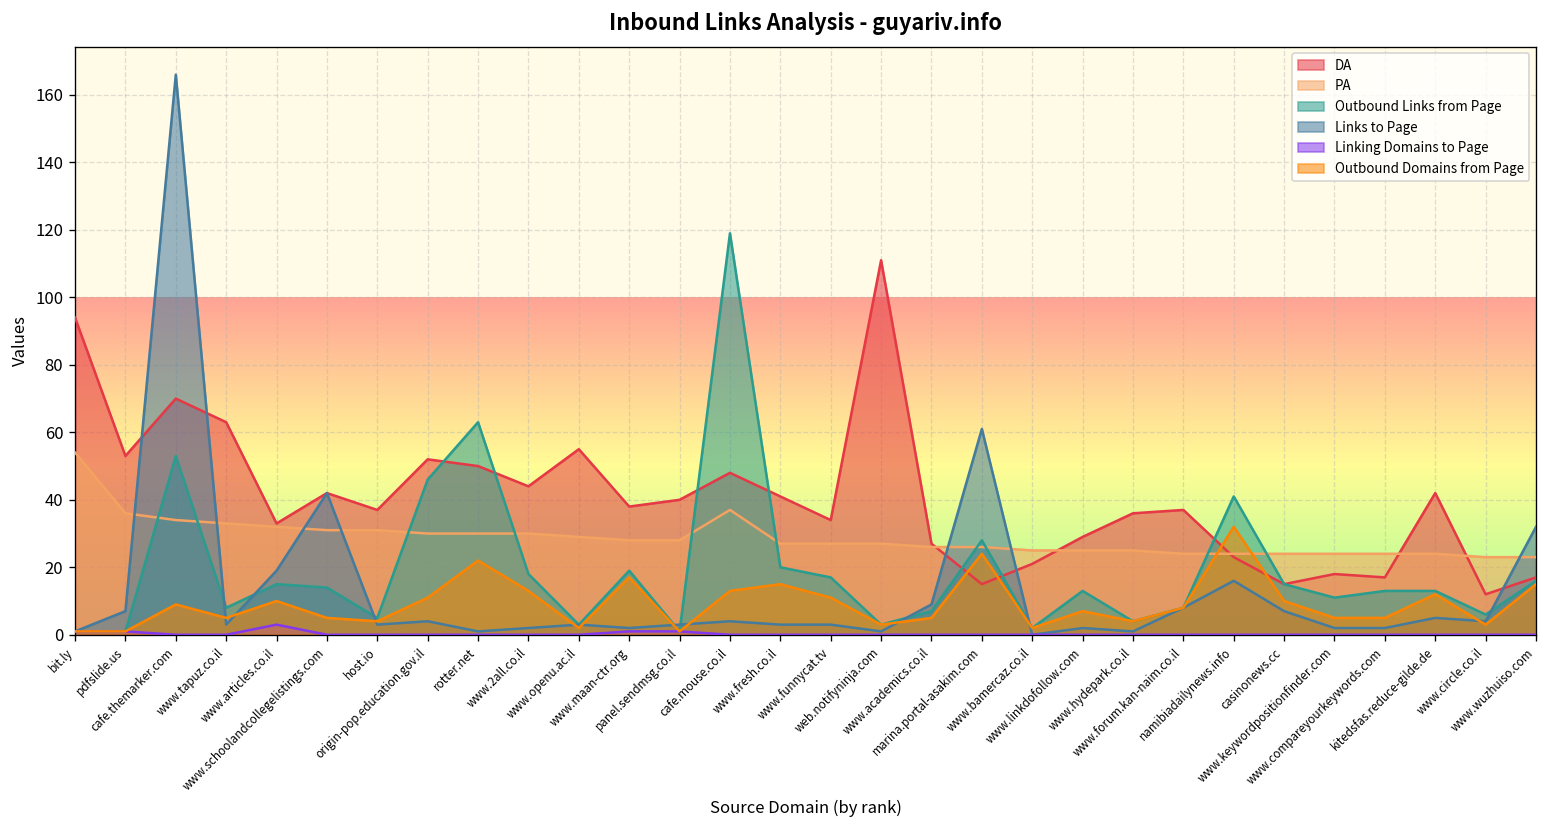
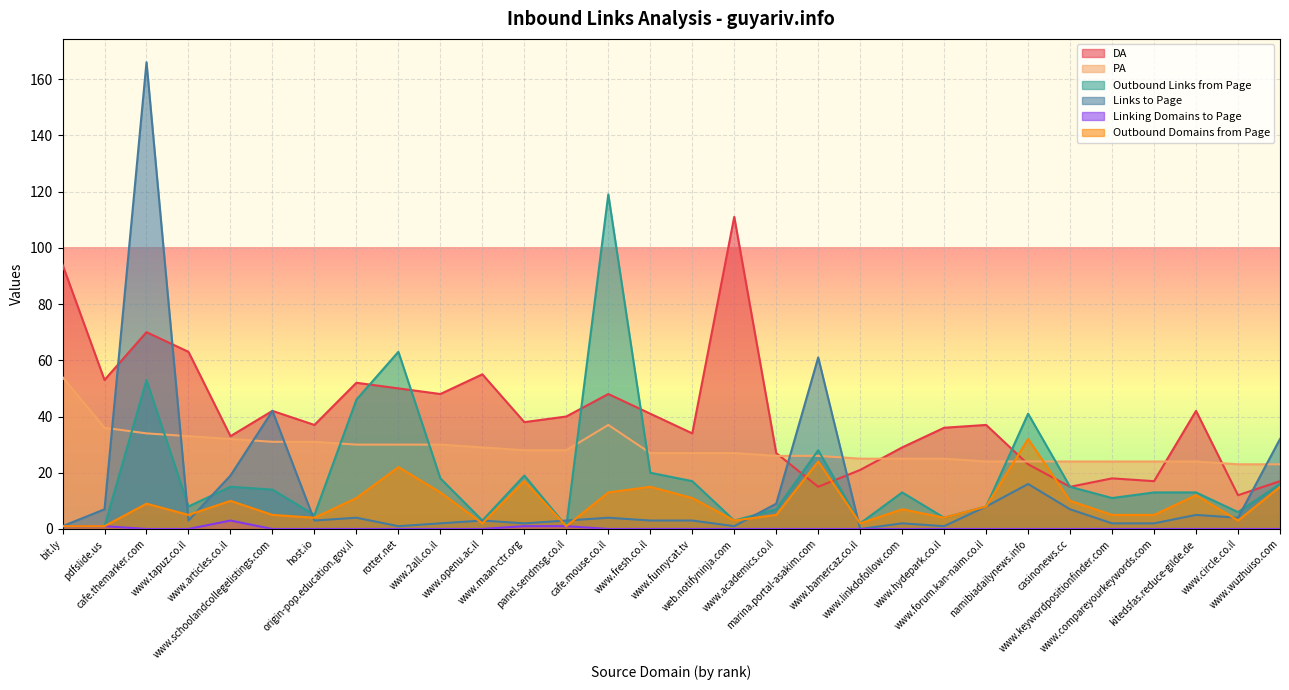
  {
    "DA": {
      "bit.ly": 94,
      "pdfslide.us": 53,
      "cafe.themarker.com": 70,
      "www.tapuz.co.il": 63,
      "www.articles.co.il": 33,
      "host.io": 37,
      "origin-pop.education.gov.il": 52,
      "rotter.net": 50,
-     "www.2all.co.il": 44,
+     "www.2all.co.il": 48,
      "www.openu.ac.il": 55,
      "www.maan-ctr.org": 38,
      "panel.sendmsg.co.il": 40,
      "cafe.mouse.co.il": 48,
      "www.fresh.co.il": 41,
      "www.funnycat.tv": 34,
      "web.notifyninja.com": 111,
      "www.academics.co.il": 27,
      "marina.portal-asakim.com": 15,
      "www.bamercaz.co.il": 21,
      "www.linkdofollow.com": 29,
      "www.hydepark.co.il": 36,
      "www.forum.kan-naim.co.il": 37,
      "namibiadailynews.info": 23,
      "www.keywordpositionfinder.com": 18,
      "www.compareyourkeywords.com": 17,
      "kitedsfas.reduce-gilde.de": 42,
      "www.circle.co.il": 12,
      "www.wuzhuiso.com": 17
    },
    "PA": {
      "bit.ly": 54,
      "pdfslide.us": 36,
      "cafe.themarker.com": 34,
      "www.tapuz.co.il": 33,
      "www.articles.co.il": 32,
      "www.schoolandcollegelistings.com": 31,
      "host.io": 31,
      "origin-pop.education.gov.il": 30,
      "rotter.net": 30,
      "www.2all.co.il": 30,
      "www.openu.ac.il": 29,
      "www.maan-ctr.org": 28,
      "panel.sendmsg.co.il": 28,
      "cafe.mouse.co.il": 37,
      "www.fresh.co.il": 27,
      "www.funnycat.tv": 27,
      "web.notifyninja.com": 27,
      "www.academics.co.il": 26,
      "marina.portal-asakim.com": 26,
      "www.bamercaz.co.il": 25,
      "www.linkdofollow.com": 25,
      "www.hydepark.co.il": 25,
      "www.forum.kan-naim.co.il": 24,
      "namibiadailynews.info": 24,
      "casinonews.cc": 24,
      "www.keywordpositionfinder.com": 24,
      "www.compareyourkeywords.com": 24,
      "kitedsfas.reduce-gilde.de": 24,
      "www.circle.co.il": 23,
      "www.wuzhuiso.com": 23
    },
    "Linking Domains to Page": {
      "cafe.themarker.com": 0,
      "www.tapuz.co.il": 0,
      "www.articles.co.il": 3,
      "www.schoolandcollegelistings.com": 0,
      "host.io": 0,
      "origin-pop.education.gov.il": 0,
      "rotter.net": 0,
      "www.2all.co.il": 0,
      "www.openu.ac.il": 0,
      "www.maan-ctr.org": 1,
      "cafe.mouse.co.il": 0,
      "www.fresh.co.il": 0,
      "www.funnycat.tv": 0,
      "web.notifyninja.com": 0,
      "www.academics.co.il": 0,
      "marina.portal-asakim.com": 0,
      "www.linkdofollow.com": 0,
      "www.hydepark.co.il": 0,
      "www.forum.kan-naim.co.il": 0,
      "namibiadailynews.info": 0,
      "casinonews.cc": 0,
      "www.keywordpositionfinder.com": 0,
      "www.compareyourkeywords.com": 0,
      "kitedsfas.reduce-gilde.de": 0,
      "www.circle.co.il": 0,
      "www.wuzhuiso.com": 0
    },
    "Outbound Domains from Page": {
      "cafe.themarker.com": 9,
      "www.tapuz.co.il": 5,
      "www.articles.co.il": 10,
      "www.schoolandcollegelistings.com": 5,
      "host.io": 4,
      "origin-pop.education.gov.il": 11,
      "rotter.net": 22,
      "www.2all.co.il": 13,
      "www.openu.ac.il": 2,
      "www.maan-ctr.org": 17,
      "cafe.mouse.co.il": 13,
      "www.fresh.co.il": 15,
      "www.funnycat.tv": 11,
      "www.academics.co.il": 5,
      "marina.portal-asakim.com": 24,
      "www.linkdofollow.com": 7,
      "namibiadailynews.info": 32,
      "casinonews.cc": 10,
      "www.keywordpositionfinder.com": 5,
      "www.compareyourkeywords.com": 5,
      "kitedsfas.reduce-gilde.de": 12,
      "www.circle.co.il": 3,
      "www.wuzhuiso.com": 15
    }
  }
